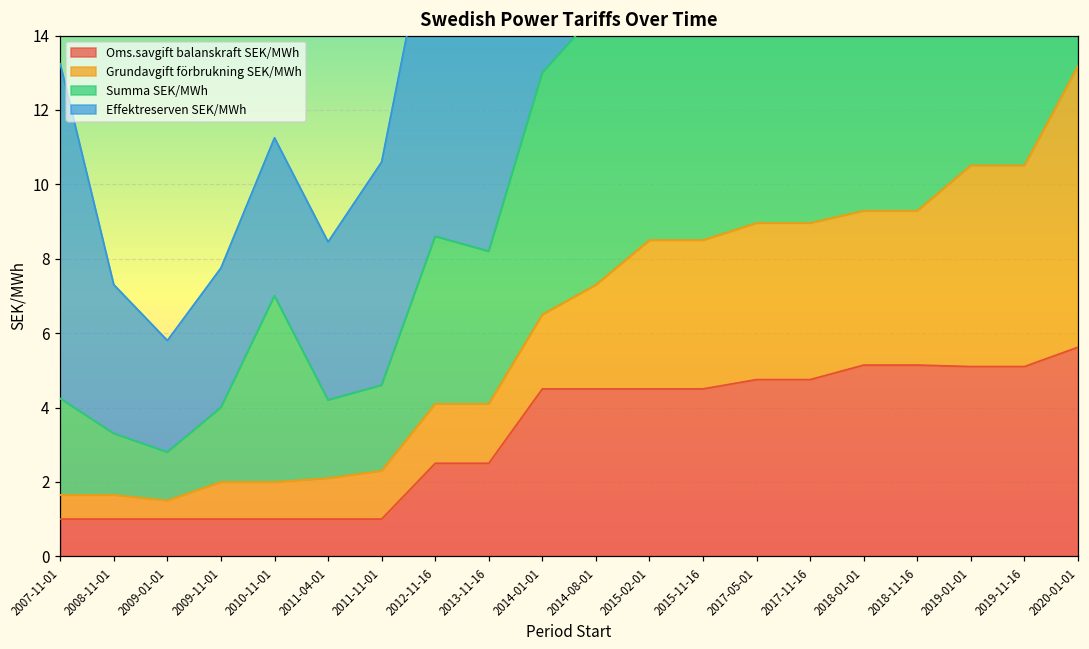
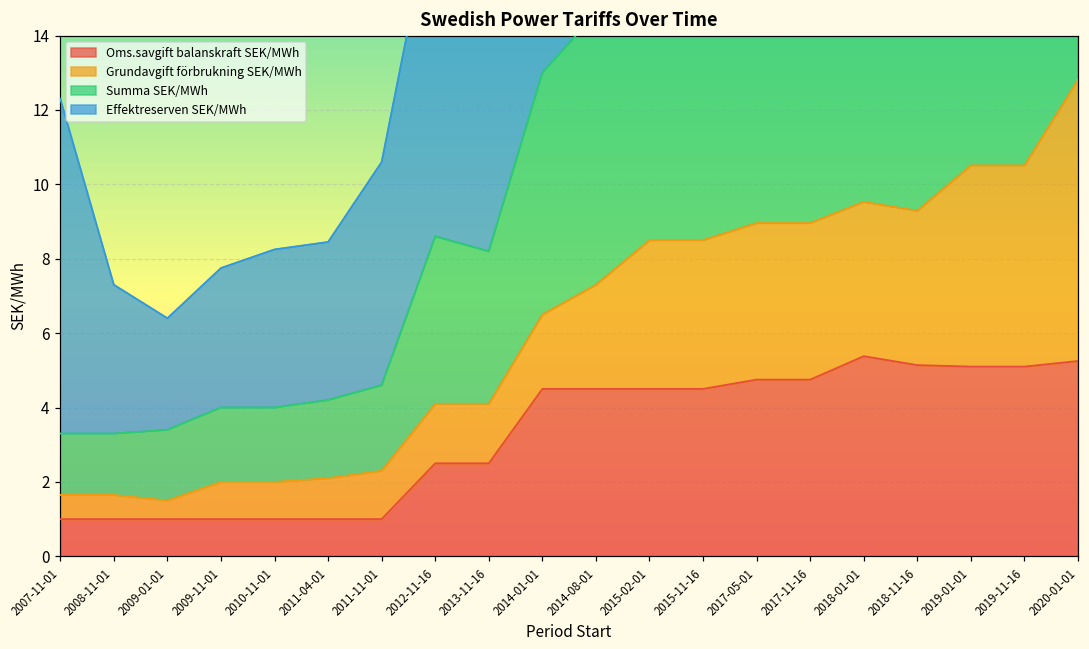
  {
    "Oms.savgift balanskraft SEK/MWh": {
      "2007-11-01": 1.0,
      "2008-11-01": 1.0,
      "2009-01-01": 1.0,
      "2009-11-01": 1.0,
      "2010-11-01": 1.0,
      "2011-04-01": 1.0,
      "2011-11-01": 1.0,
      "2012-11-16": 2.5,
      "2013-11-16": 2.5,
      "2014-01-01": 4.5,
      "2014-08-01": 4.5,
      "2015-02-01": 4.5,
      "2015-11-16": 4.5,
      "2017-05-01": 4.8,
      "2017-11-16": 4.8,
-     "2018-01-01": 5.1,
+     "2018-01-01": 5.4,
      "2018-11-16": 5.1,
      "2019-01-01": 5.1,
      "2019-11-16": 5.1,
-     "2020-01-01": 5.6
+     "2020-01-01": 5.3
    },
    "Grundavgift förbrukning SEK/MWh": {
      "2007-11-01": 0.6,
      "2008-11-01": 0.6,
      "2009-01-01": 0.5,
      "2009-11-01": 1.0,
      "2010-11-01": 1.0,
      "2011-04-01": 1.1,
      "2011-11-01": 1.3,
      "2012-11-16": 1.6,
      "2013-11-16": 1.6,
      "2014-01-01": 2.0,
      "2014-08-01": 2.8,
      "2015-02-01": 4.0,
      "2015-11-16": 4.0,
      "2017-05-01": 4.2,
      "2017-11-16": 4.2,
      "2018-01-01": 4.2,
      "2018-11-16": 4.1,
      "2019-01-01": 5.4,
      "2019-11-16": 5.4,
      "2020-01-01": 7.6
    },
    "Summa SEK/MWh": {
-     "2007-11-01": 2.6,
+     "2007-11-01": 1.7,
      "2008-11-01": 1.7,
-     "2009-01-01": 1.3,
+     "2009-01-01": 1.9,
      "2009-11-01": 2.0,
-     "2010-11-01": 5,
+     "2010-11-01": 2,
      "2011-04-01": 2.1,
      "2011-11-01": 2.3,
      "2012-11-16": 4.5,
      "2013-11-16": 4.1,
      "2014-01-01": 6.5
    },
    "Effektreserven SEK/MWh": {
      "2007-11-01": 9.0,
      "2008-11-01": 4.0,
      "2009-01-01": 3.0,
      "2009-11-01": 3.8,
      "2010-11-01": 4.3,
      "2011-04-01": 4.2,
      "2011-11-01": 6.0
    }
  }
